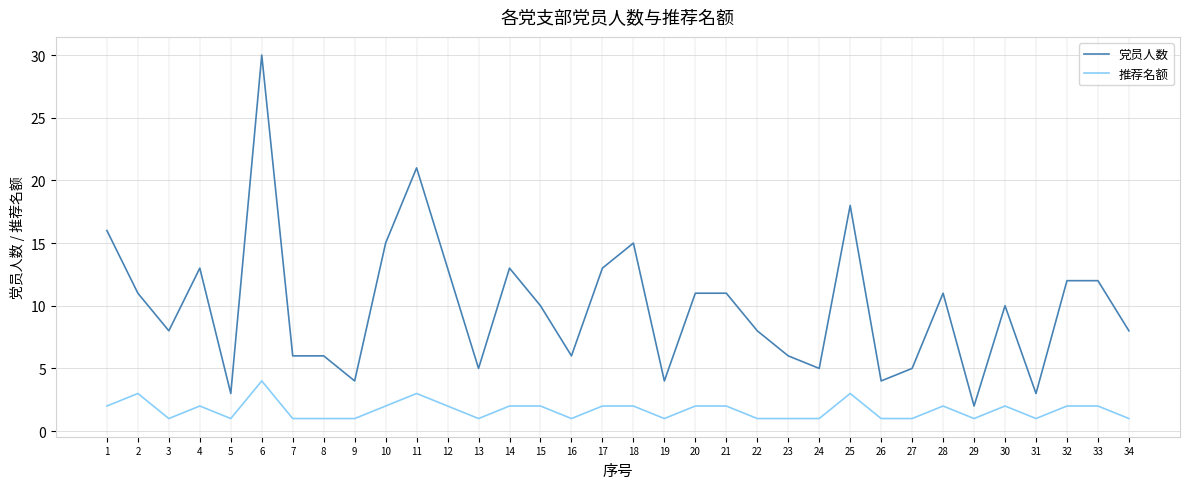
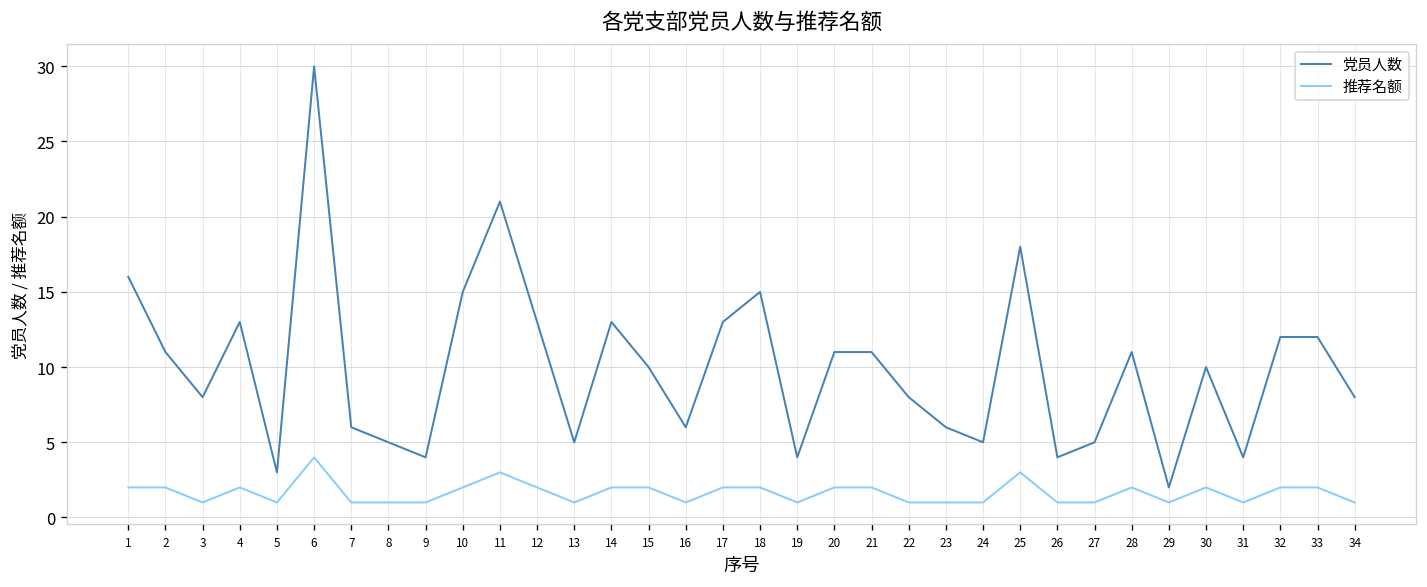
  {
    "党员人数": {
      "1": 16,
      "2": 11,
      "3": 8,
      "4": 13,
      "5": 3,
      "6": 30,
      "7": 6,
-     "8": 6,
+     "8": 5,
      "9": 4,
      "10": 15,
      "11": 21,
      "12": 13,
      "13": 5,
      "14": 13,
      "15": 10,
      "16": 6,
      "17": 13,
      "18": 15,
      "19": 4,
      "20": 11,
      "21": 11,
      "22": 8,
      "23": 6,
      "24": 5,
      "25": 18,
      "26": 4,
      "27": 5,
      "28": 11,
      "29": 2,
      "30": 10,
-     "31": 3,
+     "31": 4,
      "32": 12,
      "33": 12,
      "34": 8
    },
    "推荐名额": {
      "1": 2,
-     "2": 3,
+     "2": 2,
      "3": 1,
      "4": 2,
      "5": 1,
      "6": 4,
      "7": 1,
      "8": 1,
      "9": 1,
      "10": 2,
      "11": 3,
      "12": 2,
      "13": 1,
      "14": 2,
      "15": 2,
      "16": 1,
      "17": 2,
      "18": 2,
      "19": 1,
      "20": 2,
      "21": 2,
      "22": 1,
      "23": 1,
      "24": 1,
      "25": 3,
      "26": 1,
      "27": 1,
      "28": 2,
      "29": 1,
      "30": 2,
      "31": 1,
      "32": 2,
      "33": 2,
      "34": 1
    }
  }
